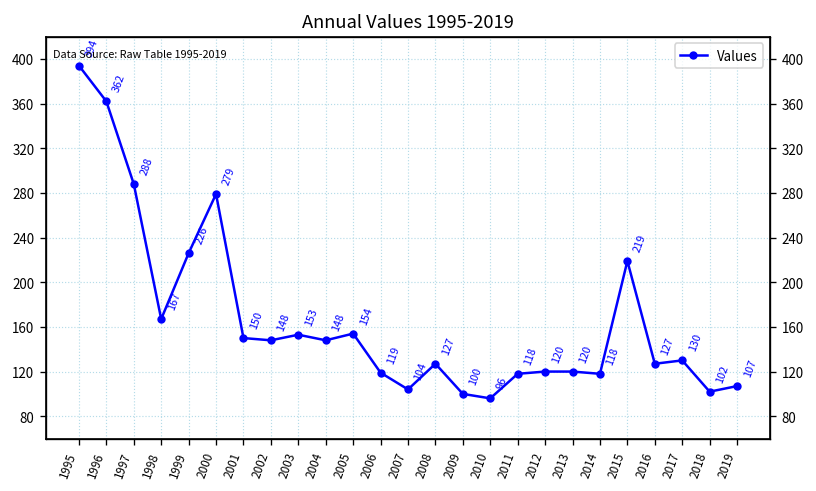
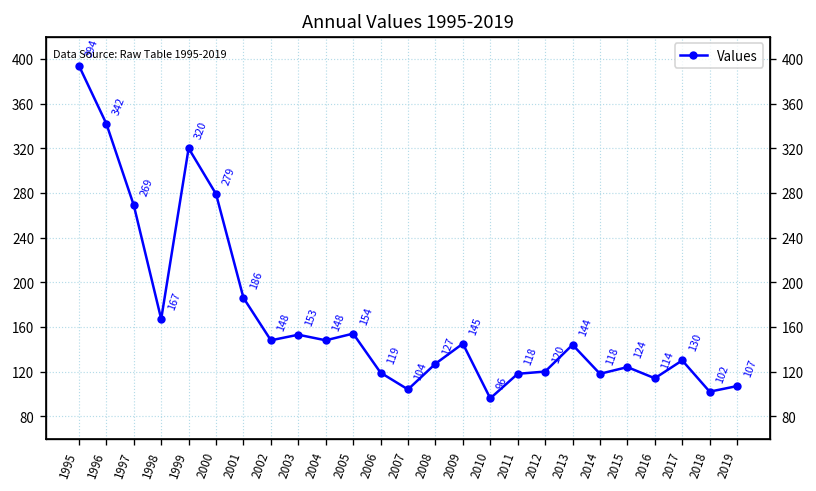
  {
-   "1996": 362,
-   "1997": 288,
+   "1996": 342,
+   "1997": 269,
    "1998": 167,
-   "1999": 226,
+   "1999": 320,
    "2000": 279,
-   "2001": 150,
+   "2001": 186,
    "2002": 148,
    "2003": 153,
    "2004": 148,
    "2005": 154,
    "2006": 119,
    "2007": 104,
    "2008": 127,
-   "2009": 100,
+   "2009": 145,
    "2010": 96,
    "2011": 118,
    "2012": 120,
-   "2013": 120,
+   "2013": 144,
    "2014": 118,
-   "2015": 219,
-   "2016": 127,
+   "2015": 124,
+   "2016": 114,
    "2017": 130,
    "2018": 102,
    "2019": 107
  }
